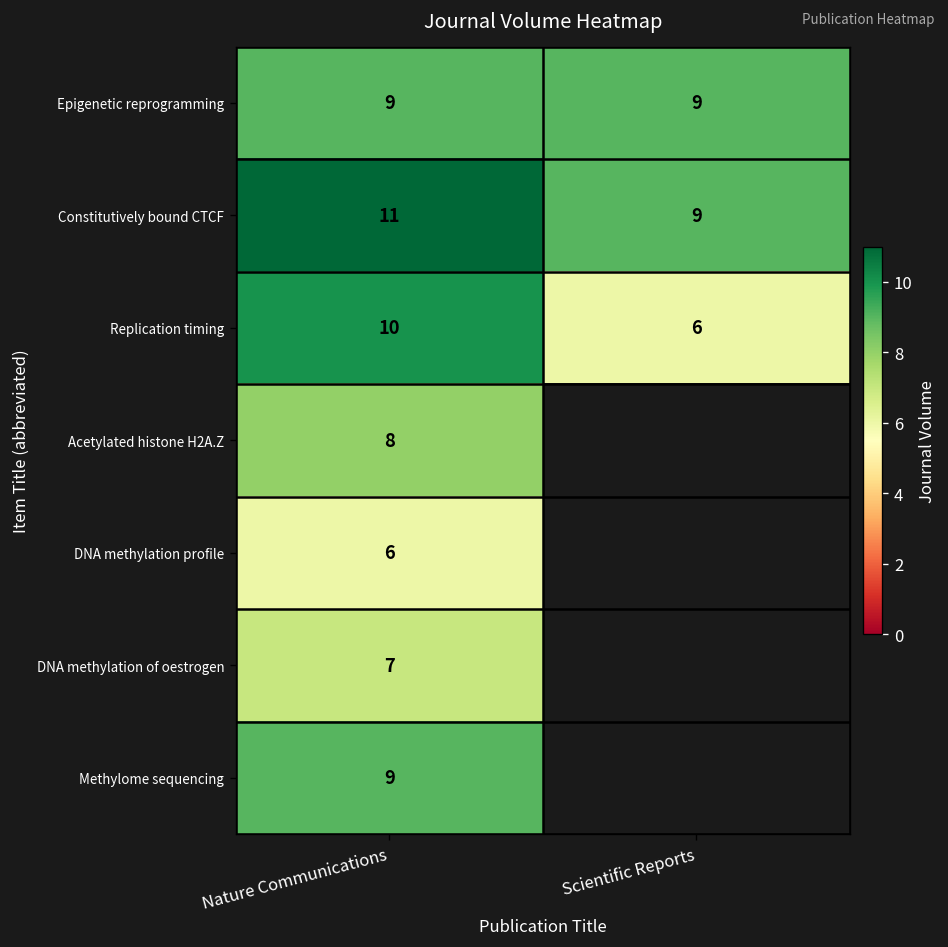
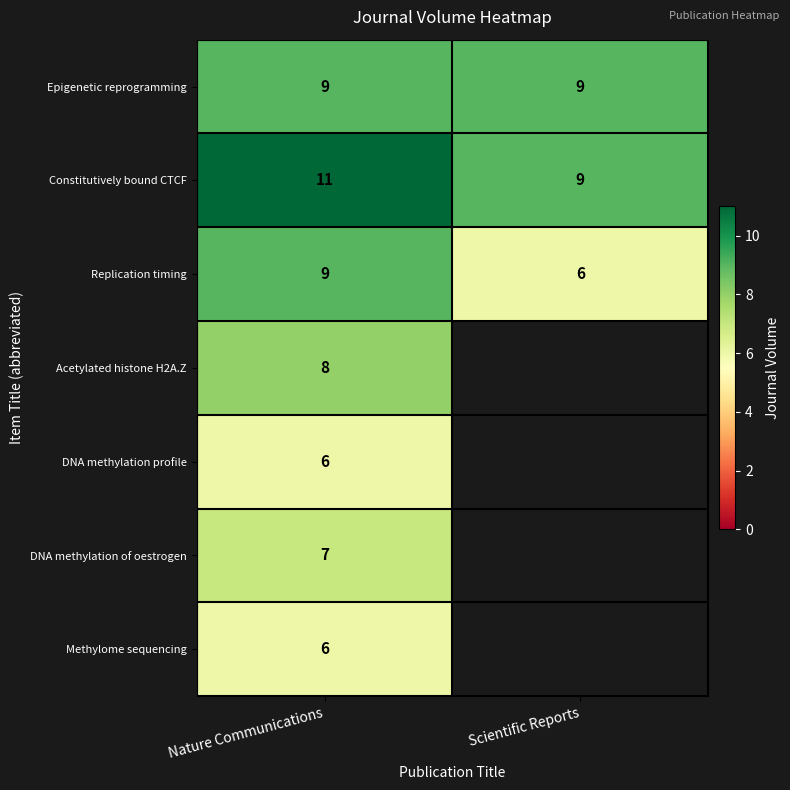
  {
    "Epigenetic reprogramming": {
      "Nature Communications": 9,
      "Scientific Reports": 9
    },
    "Constitutively bound CTCF": {
      "Nature Communications": 11,
      "Scientific Reports": 9
    },
    "Replication timing": {
-     "Nature Communications": 10,
+     "Nature Communications": 9,
      "Scientific Reports": 6
    },
    "Acetylated histone H2A.Z": {
      "Nature Communications": 8
    },
    "DNA methylation profile": {
      "Nature Communications": 6
    },
    "DNA methylation of oestrogen": {
      "Nature Communications": 7
    },
    "Methylome sequencing": {
-     "Nature Communications": 9
+     "Nature Communications": 6
    }
  }
